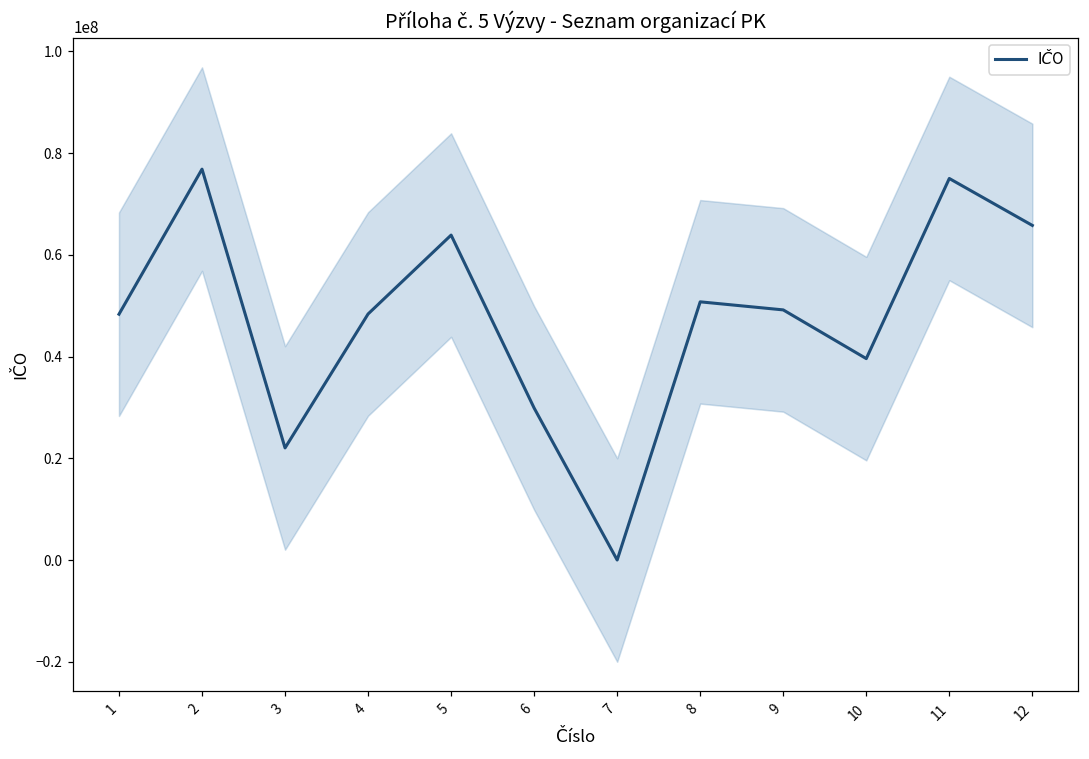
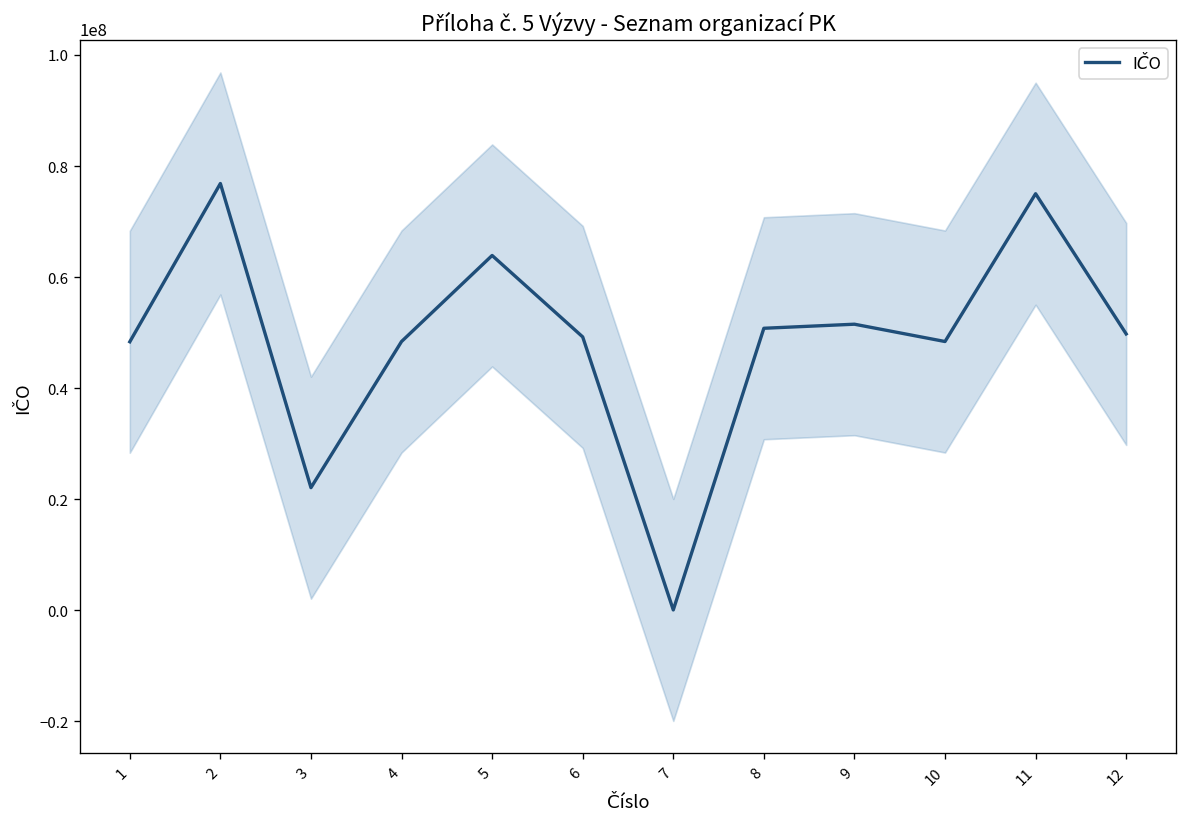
  {
    "IČO": {
      "1": 48000000,
      "2": 77000000,
      "3": 22000000,
      "4": 48000000,
      "5": 64000000,
-     "6": 30000000,
+     "6": 49000000,
      "7": 0,
      "8": 51000000,
-     "9": 49000000,
-     "10": 40000000,
+     "9": 51000000,
+     "10": 48000000,
      "11": 75000000,
-     "12": 66000000
+     "12": 50000000
    }
  }
